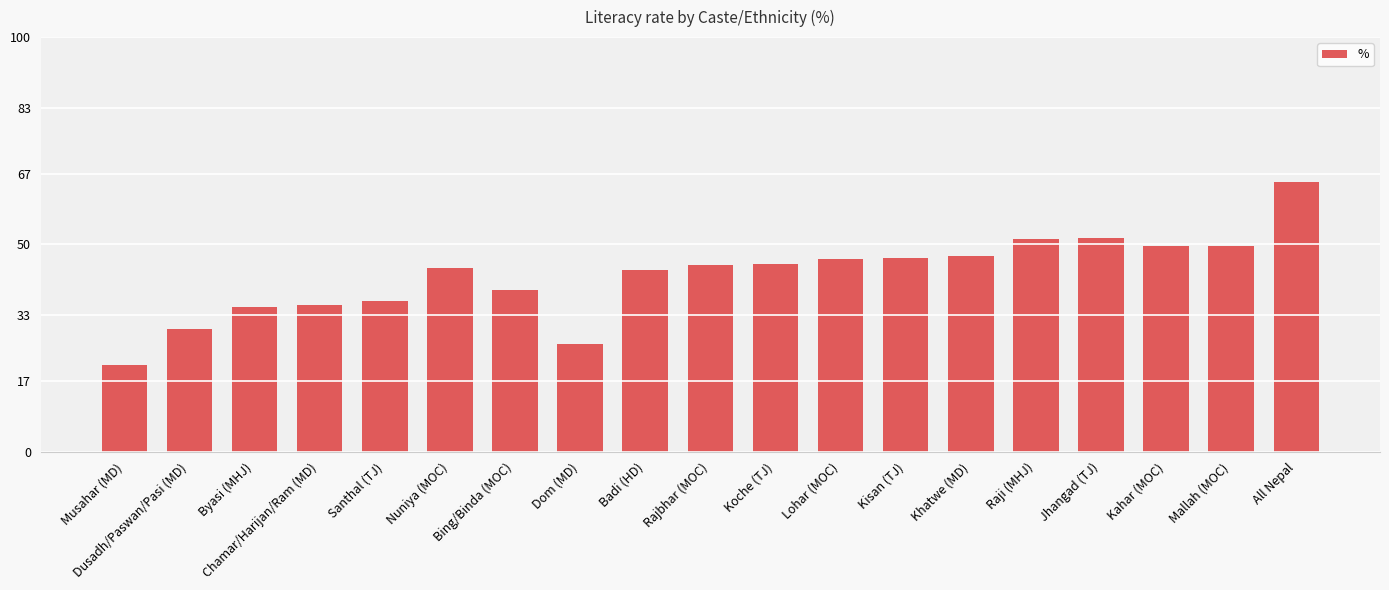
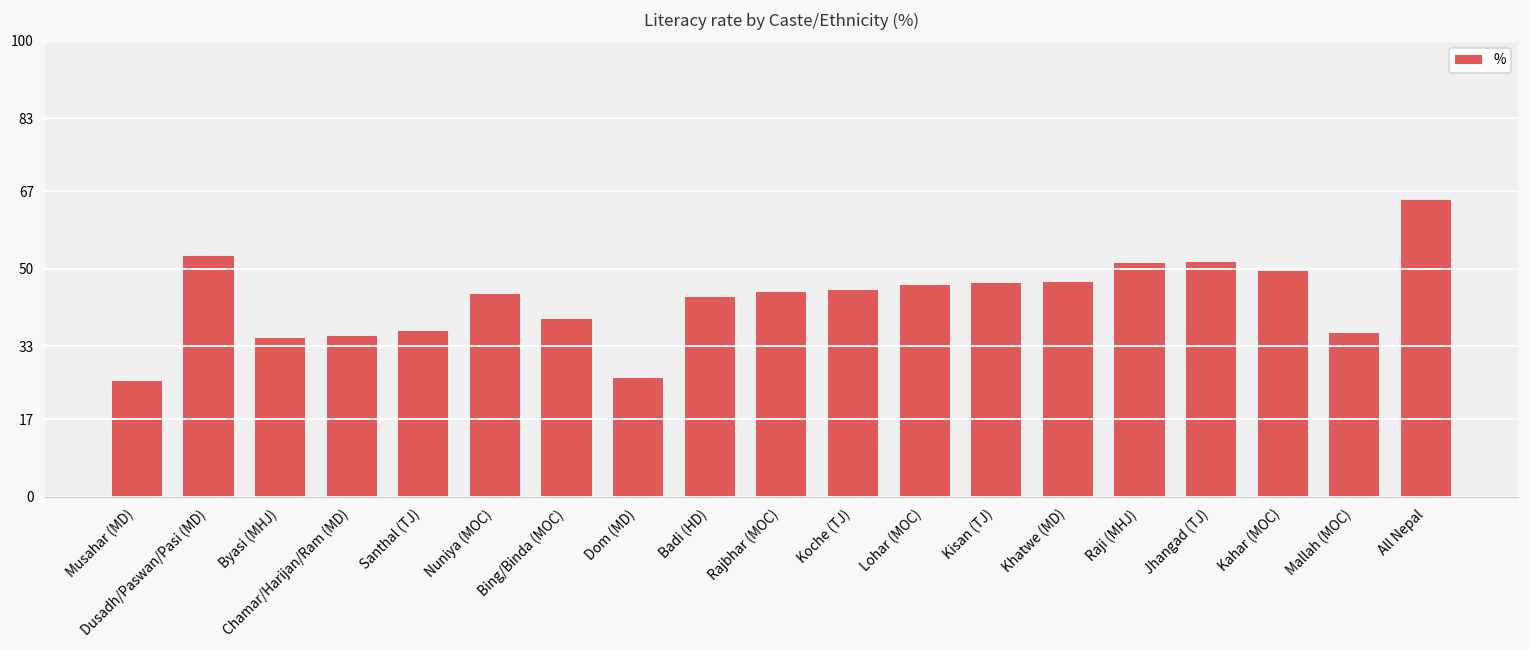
  {
-   "Musahar (MD)": 21,
-   "Dusadh/Paswan/Pasi (MD)": 30,
+   "Musahar (MD)": 25,
+   "Dusadh/Paswan/Pasi (MD)": 53,
    "Byasi (MHJ)": 35,
    "Chamar/Harijan/Ram (MD)": 35,
    "Santhal (TJ)": 36,
    "Nuniya (MOC)": 44,
    "Bing/Binda (MOC)": 39,
    "Dom (MD)": 26,
    "Badi (HD)": 44,
    "Rajbhar (MOC)": 45,
    "Koche (TJ)": 45,
    "Lohar (MOC)": 47,
    "Kisan (TJ)": 47,
    "Khatwe (MD)": 47,
    "Raji (MHJ)": 51,
    "Jhangad (TJ)": 52,
    "Kahar (MOC)": 50,
-   "Mallah (MOC)": 50,
+   "Mallah (MOC)": 36,
    "All Nepal": 65
  }
